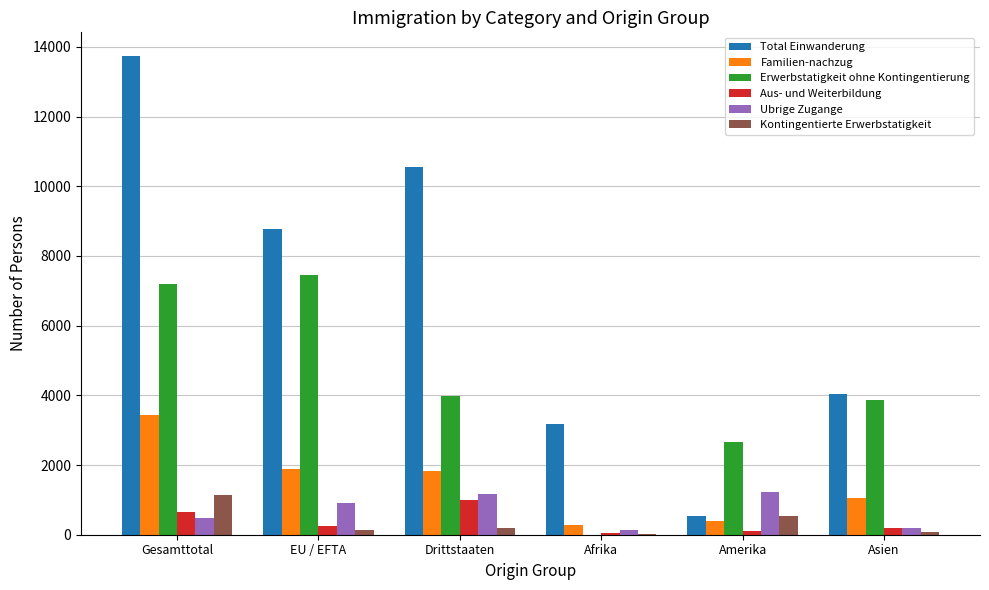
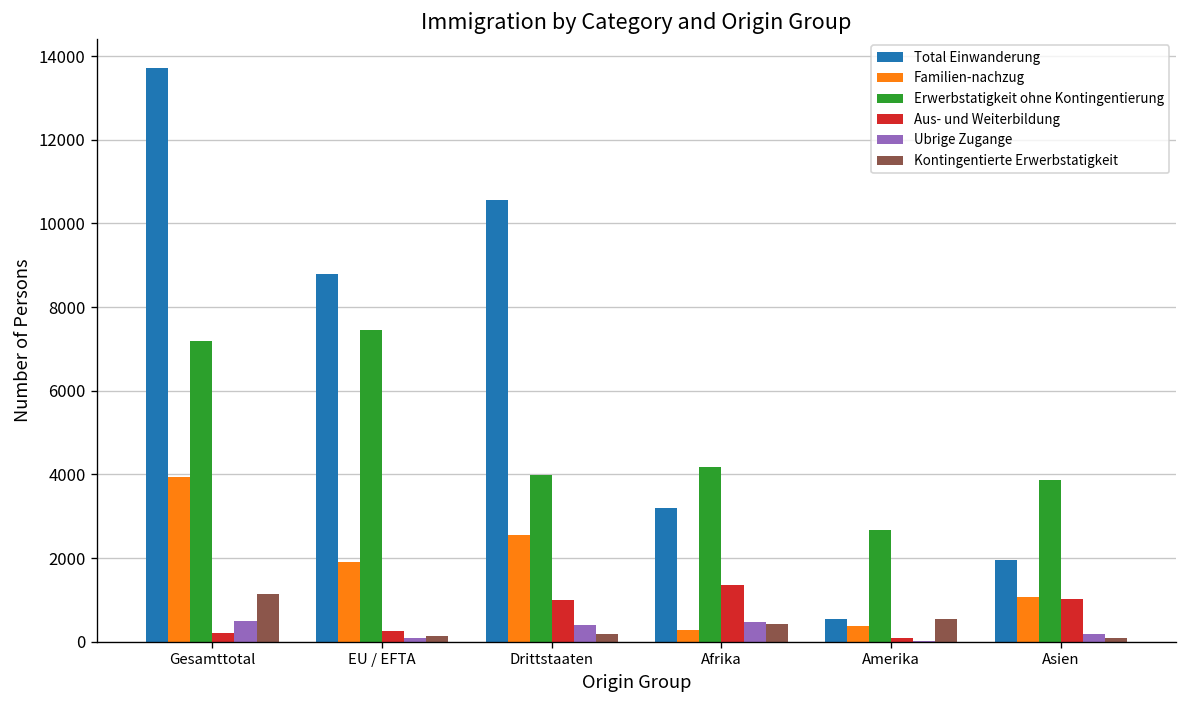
  {
    "Total Einwanderung": {
      "Gesamttotal": 13700,
      "EU / EFTA": 8800,
      "Drittstaaten": 10600,
      "Afrika": 3200,
      "Amerika": 500,
-     "Asien": 4000
+     "Asien": 2000
    },
    "Familien-nachzug": {
-     "Gesamttotal": 3400,
+     "Gesamttotal": 3900,
      "EU / EFTA": 1900,
-     "Drittstaaten": 1800,
+     "Drittstaaten": 2600,
      "Afrika": 300,
      "Amerika": 400,
      "Asien": 1100
    },
    "Erwerbstatigkeit ohne Kontingentierung": {
      "Gesamttotal": 7200,
      "EU / EFTA": 7500,
      "Drittstaaten": 4000,
-     "Afrika": 0,
+     "Afrika": 4200,
      "Amerika": 2700,
      "Asien": 3900
    },
    "Aus- und Weiterbildung": {
-     "Gesamttotal": 600,
+     "Gesamttotal": 200,
      "EU / EFTA": 300,
      "Drittstaaten": 1000,
-     "Afrika": 0,
+     "Afrika": 1400,
      "Amerika": 100,
-     "Asien": 200
+     "Asien": 1000
    },
    "Ubrige Zugange": {
      "Gesamttotal": 500,
-     "EU / EFTA": 900,
-     "Drittstaaten": 1200,
-     "Afrika": 100,
-     "Amerika": 1200,
+     "EU / EFTA": 100,
+     "Drittstaaten": 400,
+     "Afrika": 500,
+     "Amerika": 0,
      "Asien": 200
    },
    "Kontingentierte Erwerbstatigkeit": {
      "Gesamttotal": 1100,
      "EU / EFTA": 100,
      "Drittstaaten": 200,
-     "Afrika": 0,
+     "Afrika": 400,
      "Amerika": 500,
      "Asien": 100
    }
  }
